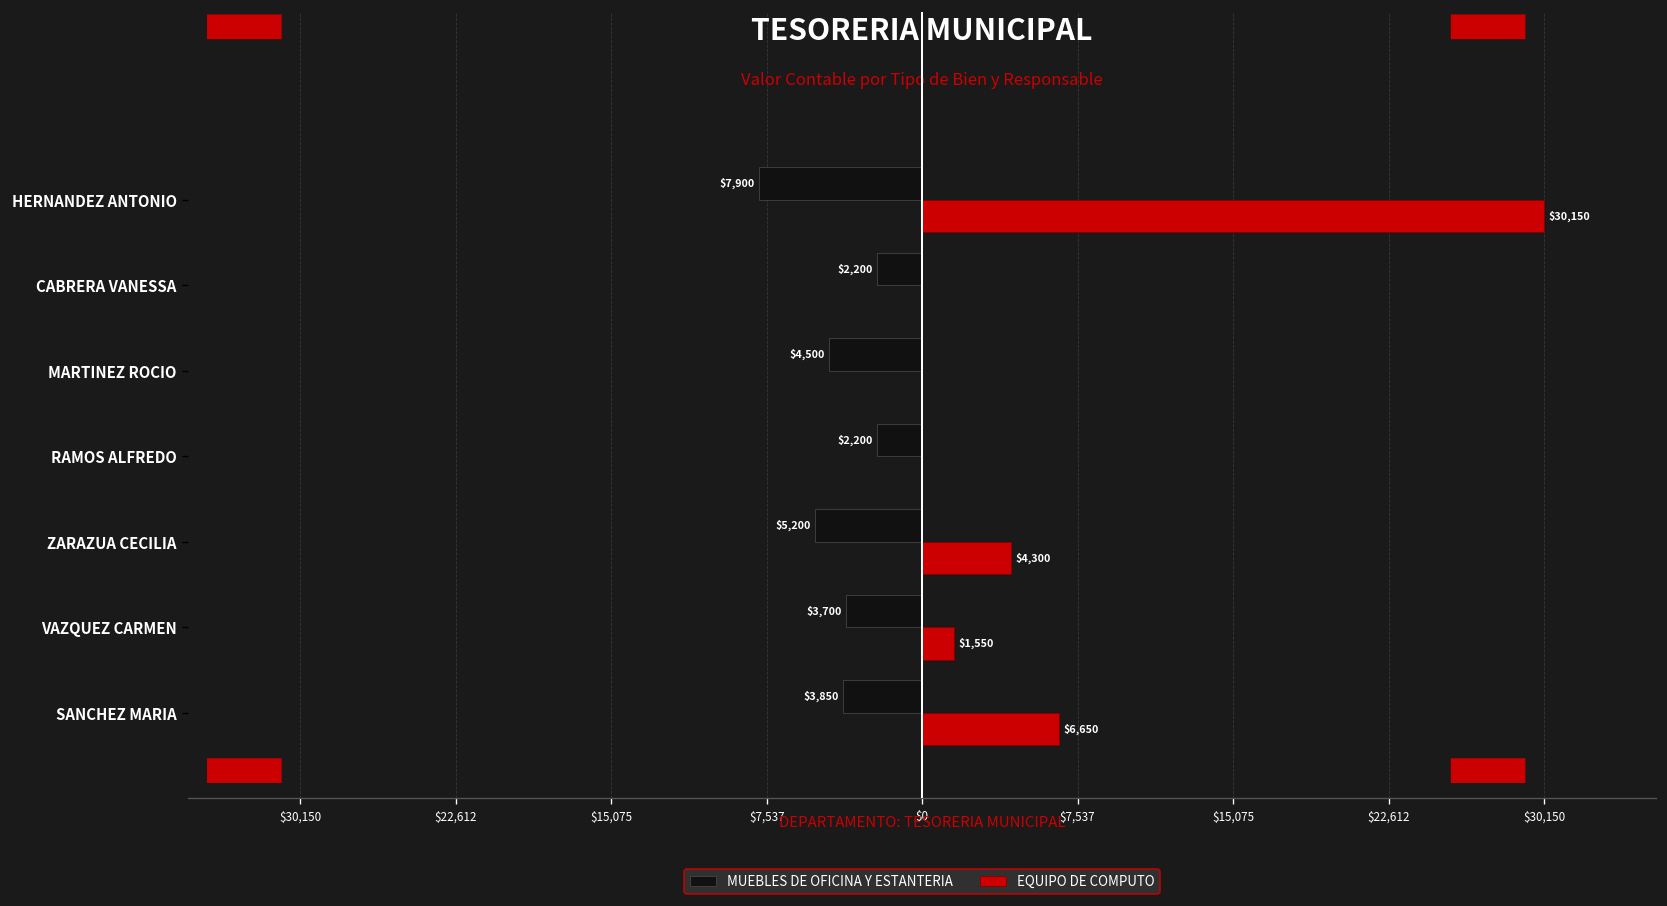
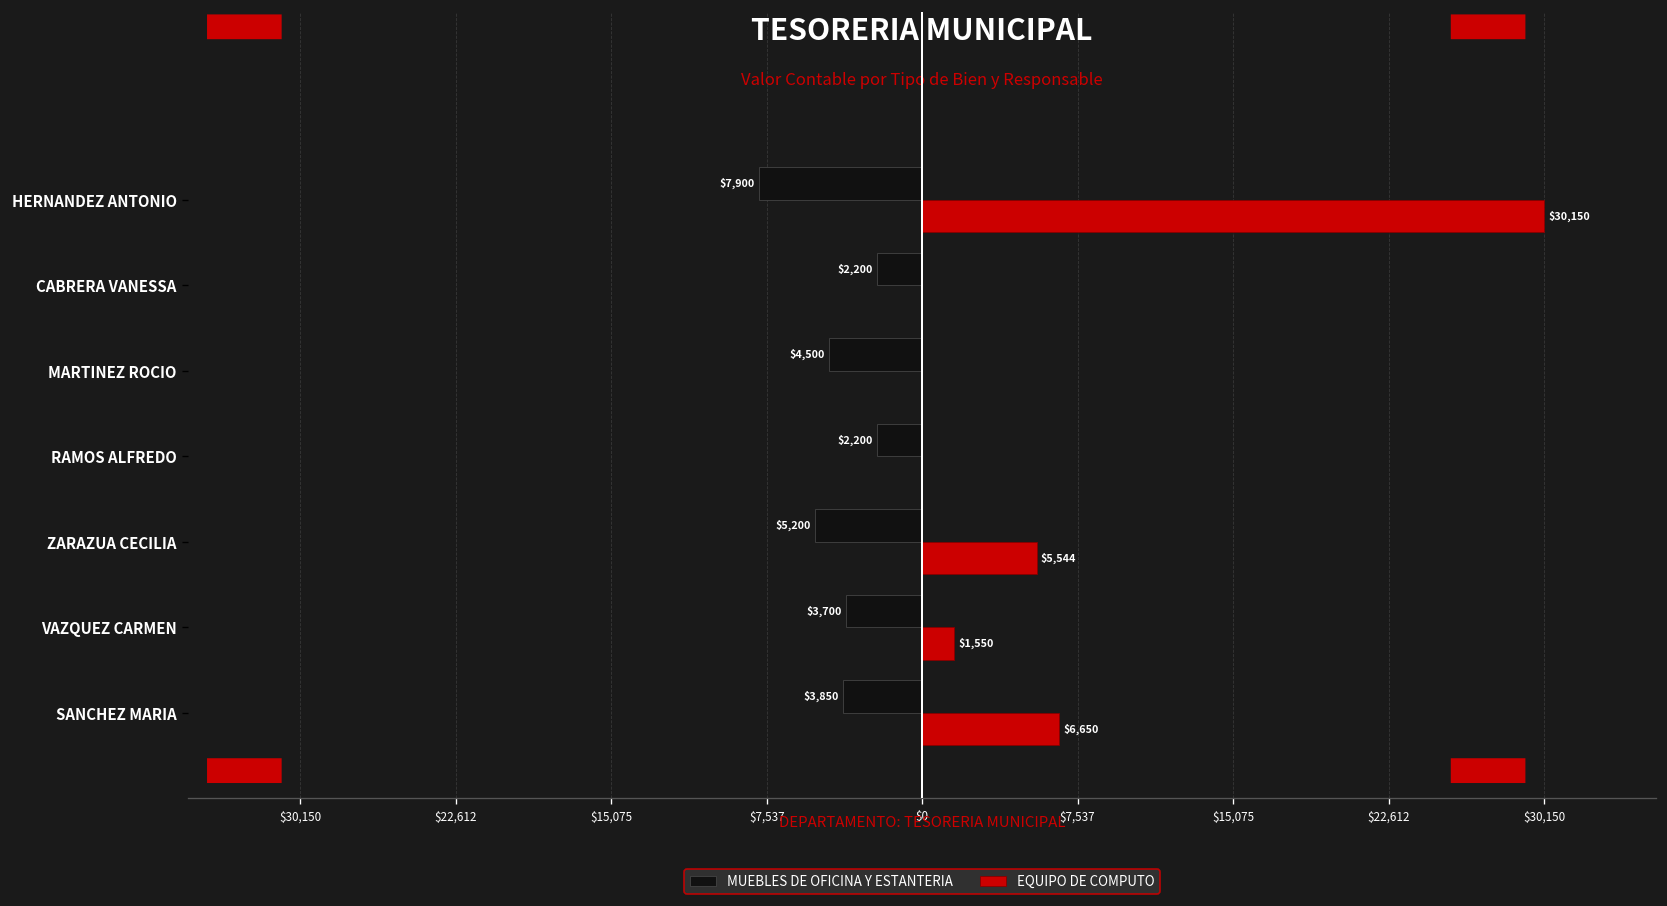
  {
    "EQUIPO DE COMPUTO": {
      "HERNANDEZ ANTONIO": "$30,150",
-     "ZARAZUA CECILIA": "$4,300",
+     "ZARAZUA CECILIA": "$5,544",
      "VAZQUEZ CARMEN": "$1,550",
      "SANCHEZ MARIA": "$6,650"
    }
  }
